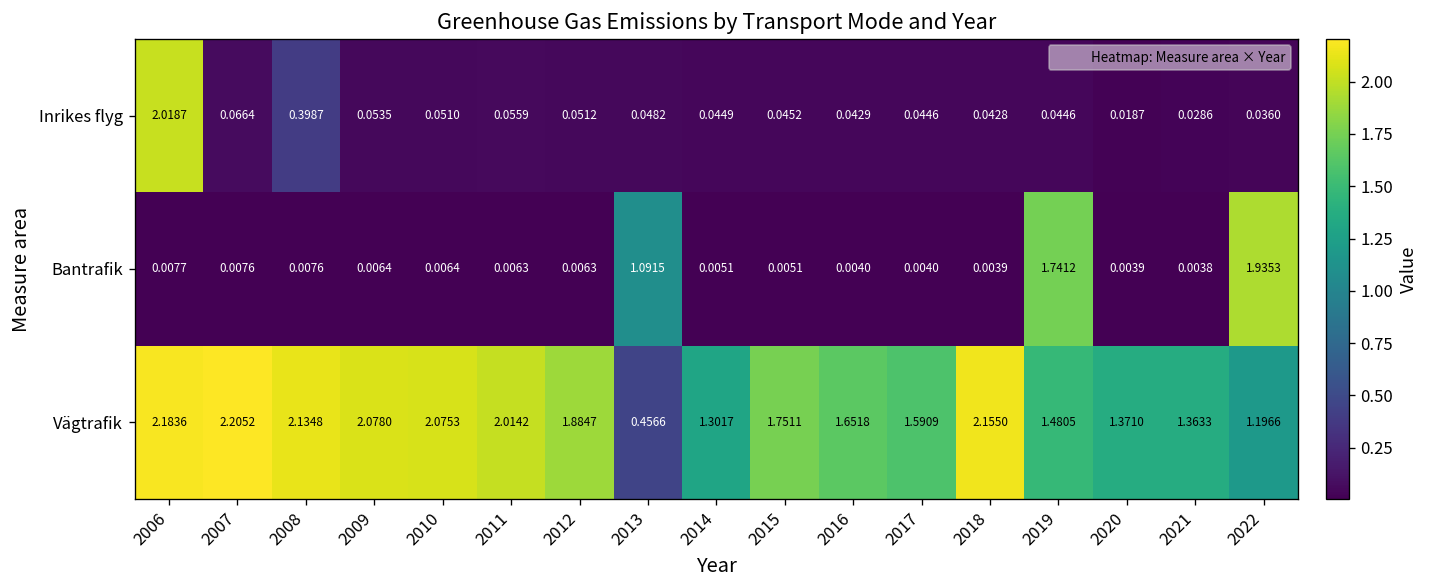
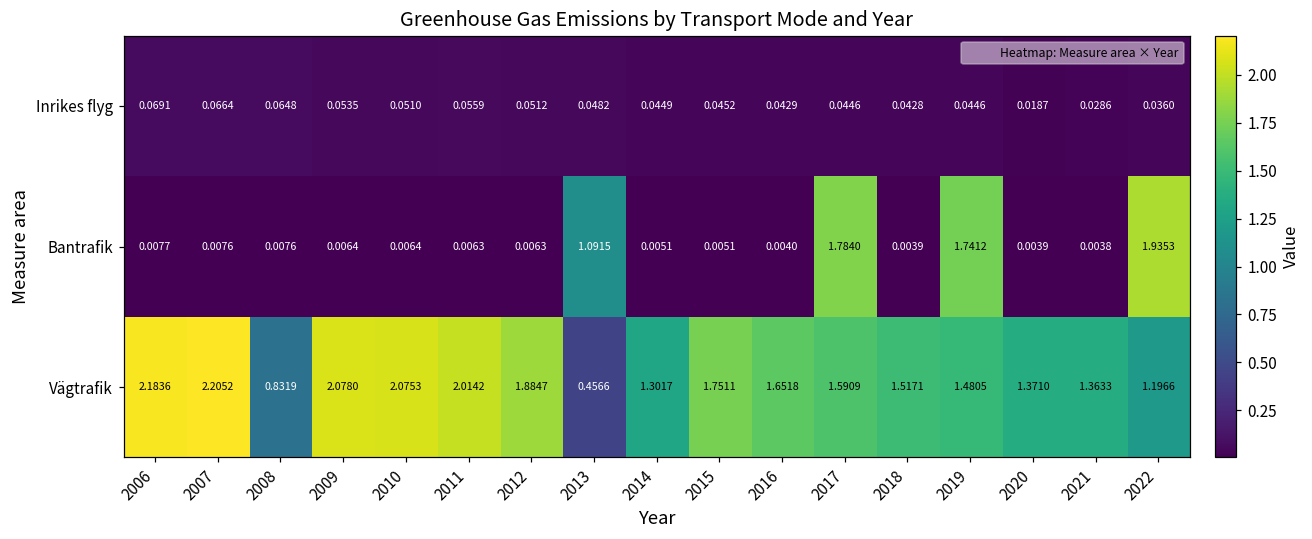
  {
    "Inrikes flyg": {
-     "2006": 2.0187,
+     "2006": 0.0691,
      "2007": 0.0664,
-     "2008": 0.3987,
+     "2008": 0.0648,
      "2009": 0.0535,
      "2010": 0.0510,
      "2011": 0.0559,
      "2012": 0.0512,
      "2013": 0.0482,
      "2014": 0.0449,
      "2015": 0.0452,
      "2016": 0.0429,
      "2017": 0.0446,
      "2018": 0.0428,
      "2019": 0.0446,
      "2020": 0.0187,
      "2021": 0.0286,
      "2022": 0.0360
    },
    "Bantrafik": {
      "2006": 0.0077,
      "2007": 0.0076,
      "2008": 0.0076,
      "2009": 0.0064,
      "2010": 0.0064,
      "2011": 0.0063,
      "2012": 0.0063,
      "2013": 1.0915,
      "2014": 0.0051,
      "2015": 0.0051,
      "2016": 0.0040,
-     "2017": 0.0040,
+     "2017": 1.7840,
      "2018": 0.0039,
      "2019": 1.7412,
      "2020": 0.0039,
      "2021": 0.0038,
      "2022": 1.9353
    },
    "Vägtrafik": {
      "2006": 2.1836,
      "2007": 2.2052,
-     "2008": 2.1348,
+     "2008": 0.8319,
      "2009": 2.0780,
      "2010": 2.0753,
      "2011": 2.0142,
      "2012": 1.8847,
      "2013": 0.4566,
      "2014": 1.3017,
      "2015": 1.7511,
      "2016": 1.6518,
      "2017": 1.5909,
-     "2018": 2.1550,
+     "2018": 1.5171,
      "2019": 1.4805,
      "2020": 1.3710,
      "2021": 1.3633,
      "2022": 1.1966
    }
  }
